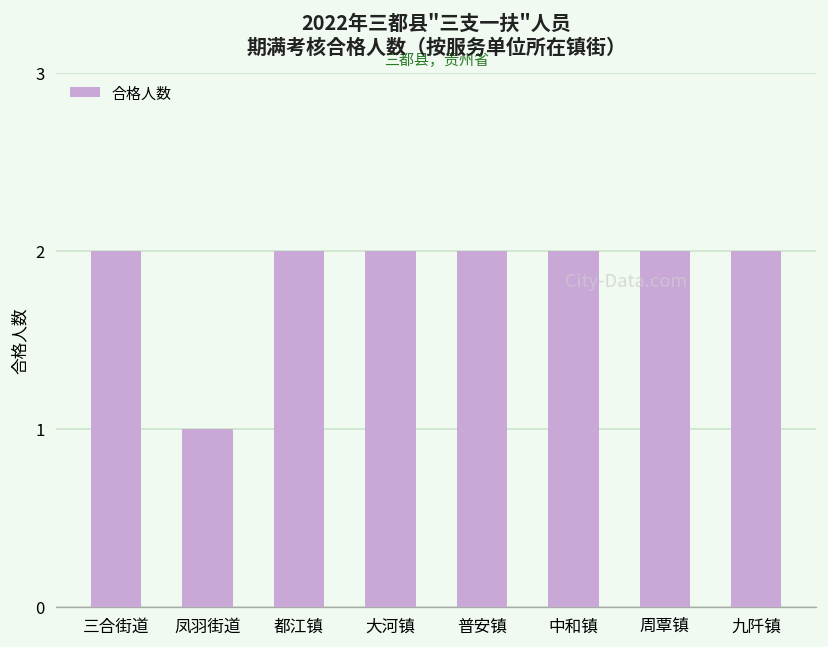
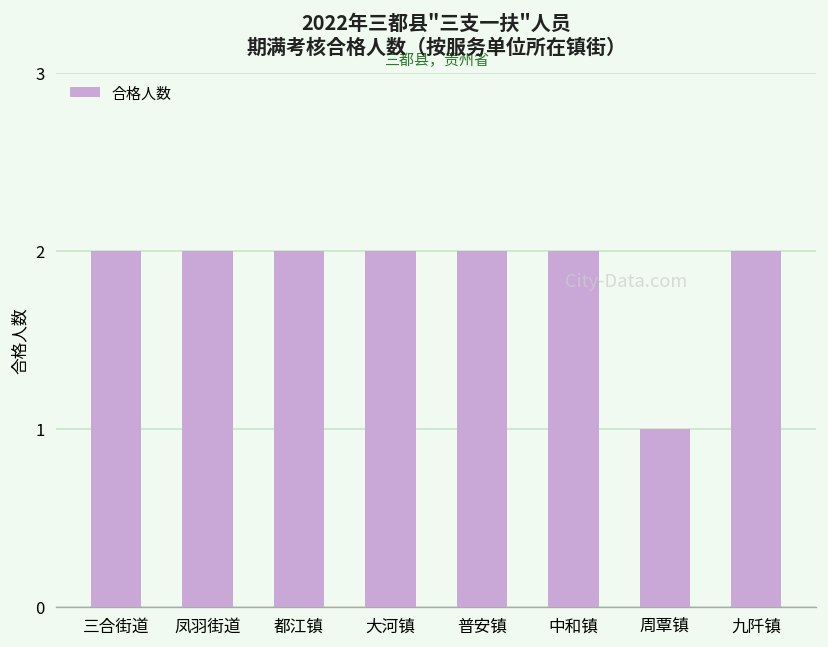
  {
    "三合街道": 2,
-   "凤羽街道": 1,
+   "凤羽街道": 2,
    "都江镇": 2,
    "大河镇": 2,
    "普安镇": 2,
    "中和镇": 2,
-   "周覃镇": 2,
+   "周覃镇": 1,
    "九阡镇": 2
  }
